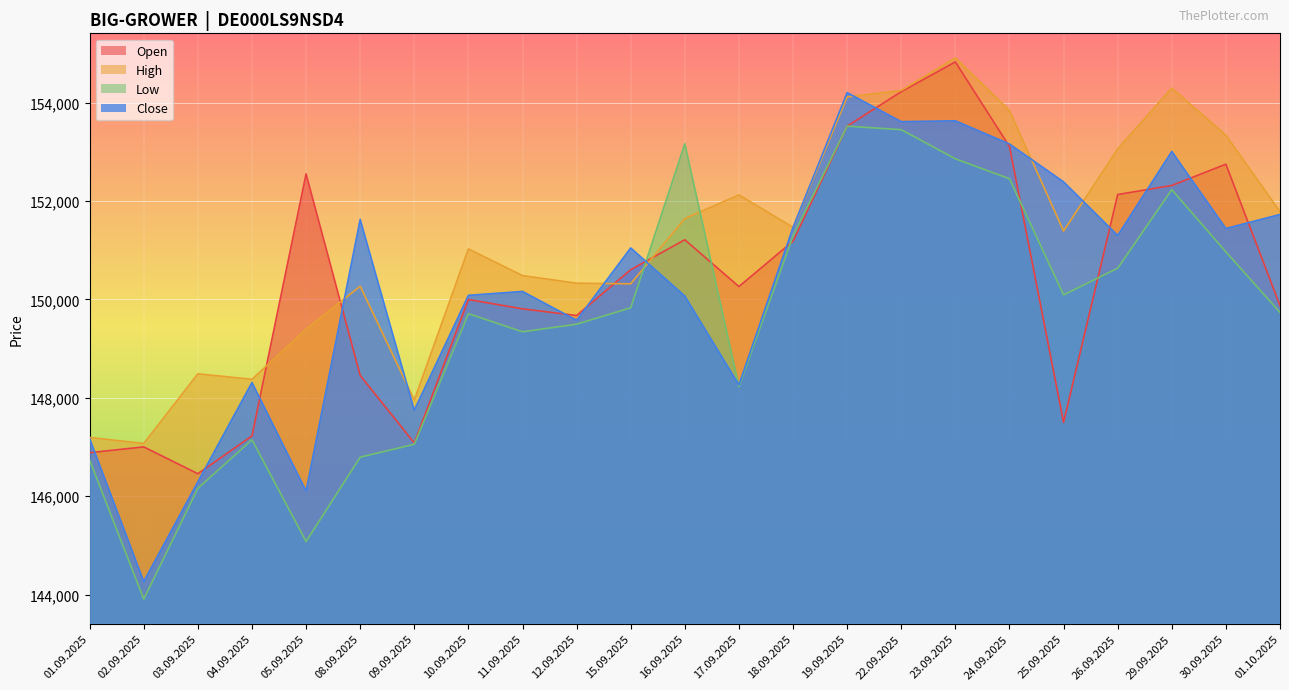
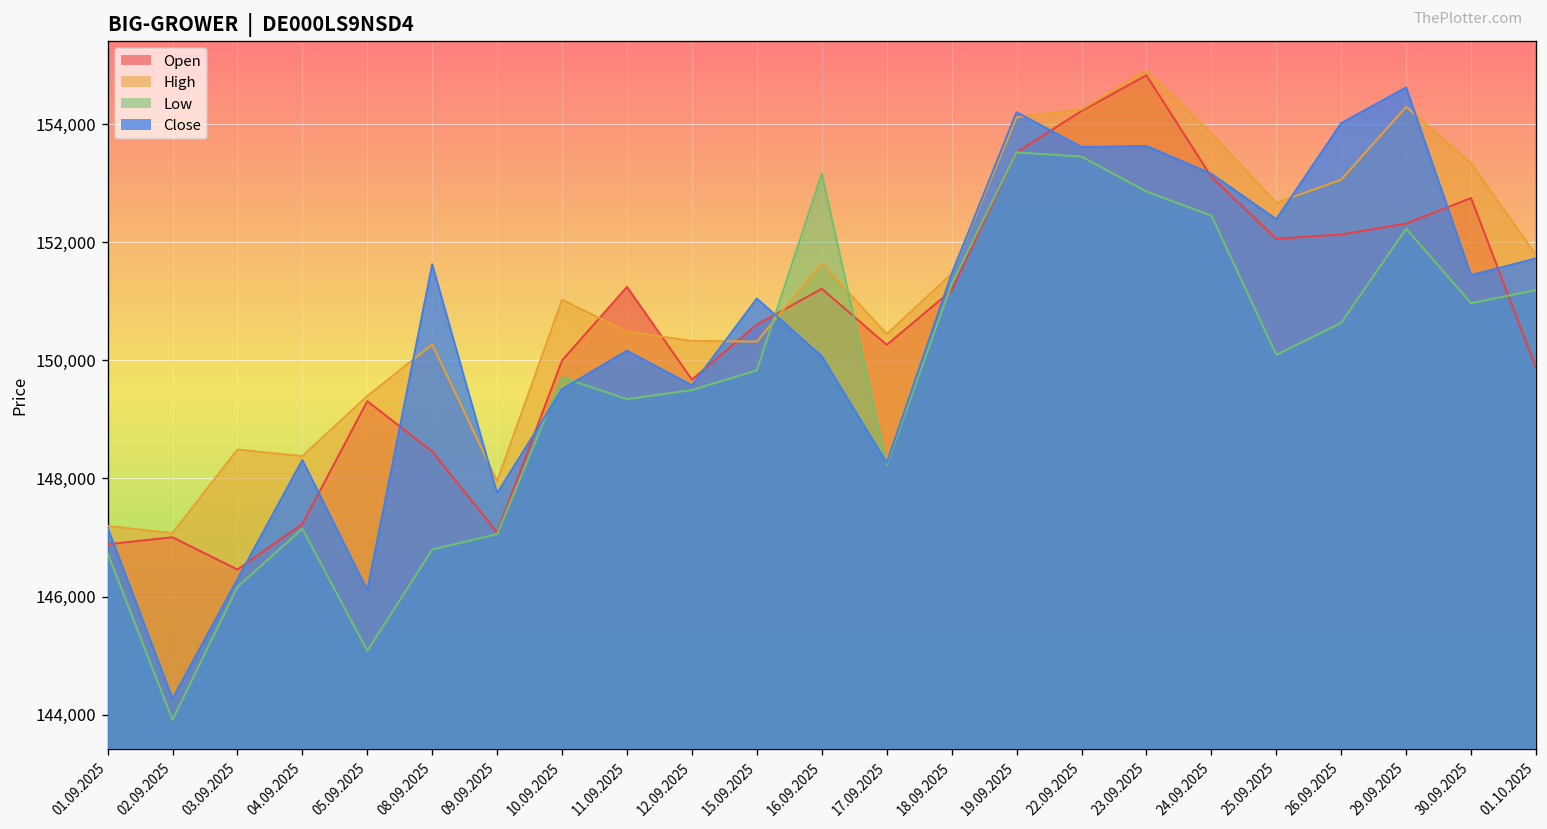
  {
    "Open": {
      "01.09.2025": "146,900",
      "02.09.2025": "147,000",
      "03.09.2025": "146,500",
      "04.09.2025": "147,200",
-     "05.09.2025": "152,600",
+     "05.09.2025": "149,300",
      "08.09.2025": "148,500",
      "10.09.2025": "150,000",
-     "11.09.2025": "149,800",
+     "11.09.2025": "151,200",
      "12.09.2025": "149,700",
      "15.09.2025": "150,600",
      "16.09.2025": "151,200",
      "17.09.2025": "150,300",
      "18.09.2025": "151,200",
      "23.09.2025": "154,800",
      "24.09.2025": "153,100",
-     "25.09.2025": "147,500",
+     "25.09.2025": "152,100",
      "26.09.2025": "152,100",
      "29.09.2025": "152,300",
      "30.09.2025": "152,700",
      "01.10.2025": "149,900"
    },
    "High": {
      "02.09.2025": "147,100",
      "03.09.2025": "148,500",
      "04.09.2025": "148,400",
      "05.09.2025": "149,400",
      "08.09.2025": "150,300",
      "09.09.2025": "148,000",
      "10.09.2025": "151,000",
      "11.09.2025": "150,500",
      "12.09.2025": "150,300",
      "15.09.2025": "150,300",
      "16.09.2025": "151,600",
-     "17.09.2025": "152,100",
+     "17.09.2025": "150,400",
      "19.09.2025": "154,100",
      "23.09.2025": "154,900",
      "24.09.2025": "153,800",
-     "25.09.2025": "151,400",
+     "25.09.2025": "152,700",
      "26.09.2025": "153,100",
      "29.09.2025": "154,300",
      "30.09.2025": "153,300",
      "01.10.2025": "151,800"
    },
    "Low": {
      "01.09.2025": "146,700",
      "02.09.2025": "143,900",
      "03.09.2025": "146,200",
      "04.09.2025": "147,100",
      "05.09.2025": "145,100",
      "08.09.2025": "146,800",
      "10.09.2025": "149,700",
      "11.09.2025": "149,300",
      "12.09.2025": "149,500",
      "15.09.2025": "149,800",
      "16.09.2025": "153,200",
      "18.09.2025": "151,300",
      "22.09.2025": "153,500",
      "23.09.2025": "152,900",
      "24.09.2025": "152,500",
      "25.09.2025": "150,100",
      "26.09.2025": "150,600",
      "29.09.2025": "152,200",
      "30.09.2025": "151,000",
-     "01.10.2025": "149,700"
+     "01.10.2025": "151,200"
    },
    "Close": {
      "02.09.2025": "144,300",
      "03.09.2025": "146,300",
      "04.09.2025": "148,300",
      "05.09.2025": "146,100",
      "08.09.2025": "151,600",
      "09.09.2025": "147,800",
-     "10.09.2025": "150,100",
+     "10.09.2025": "149,500",
      "11.09.2025": "150,200",
      "12.09.2025": "149,600",
      "15.09.2025": "151,000",
      "16.09.2025": "150,100",
      "19.09.2025": "154,200",
      "22.09.2025": "153,600",
      "23.09.2025": "153,600",
      "24.09.2025": "153,200",
      "25.09.2025": "152,400",
-     "26.09.2025": "151,300",
-     "29.09.2025": "153,000",
+     "26.09.2025": "154,000",
+     "29.09.2025": "154,600",
      "30.09.2025": "151,400",
      "01.10.2025": "151,700"
    }
  }
